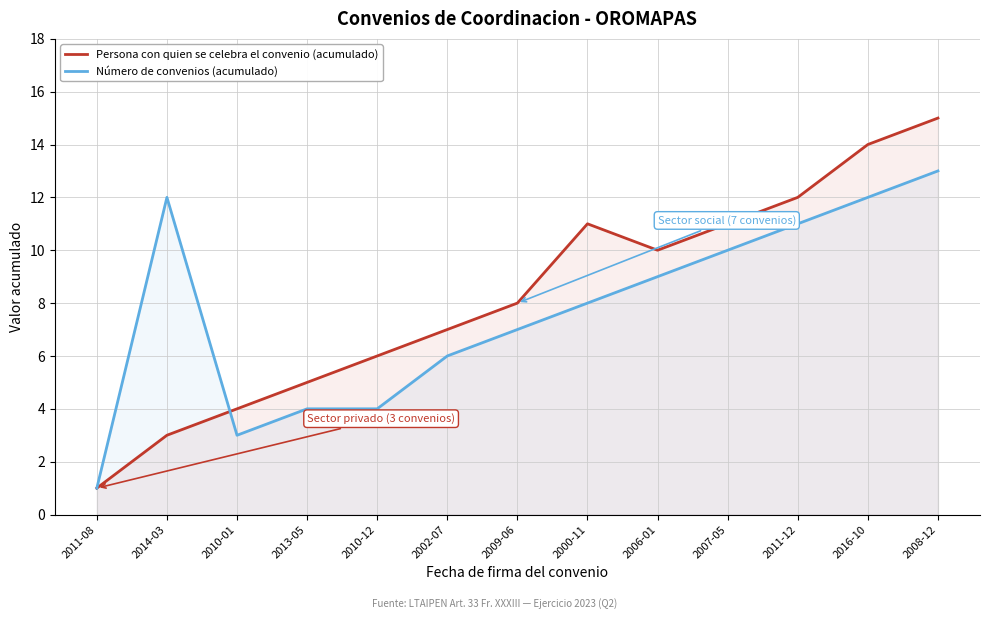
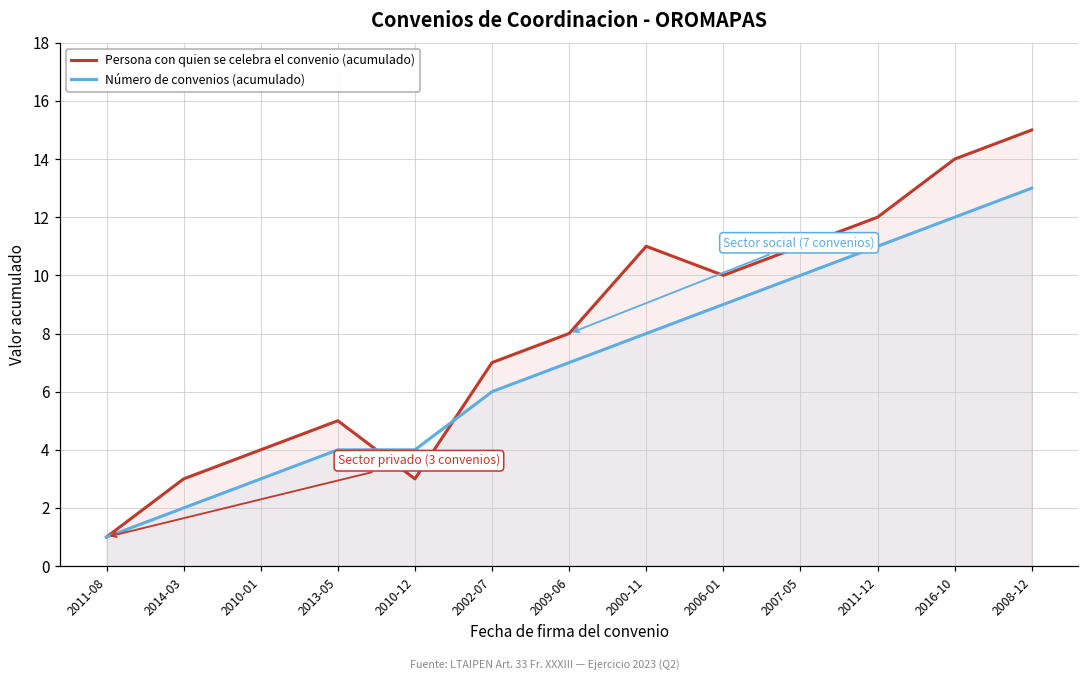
  {
    "Persona con quien se celebra el convenio (acumulado)": {
      "2010-01": 4,
      "2013-05": 5,
-     "2010-12": 6,
+     "2010-12": 3,
      "2002-07": 7,
      "2009-06": 8,
      "2011-12": 12,
      "2016-10": 14,
      "2008-12": 15
    },
    "Número de convenios (acumulado)": {
-     "2014-03": 12,
+     "2014-03": 2,
      "2013-05": 4,
      "2010-12": 4,
      "2002-07": 6,
      "2009-06": 7,
      "2000-11": 8,
      "2016-10": 12,
      "2008-12": 13
    }
  }
